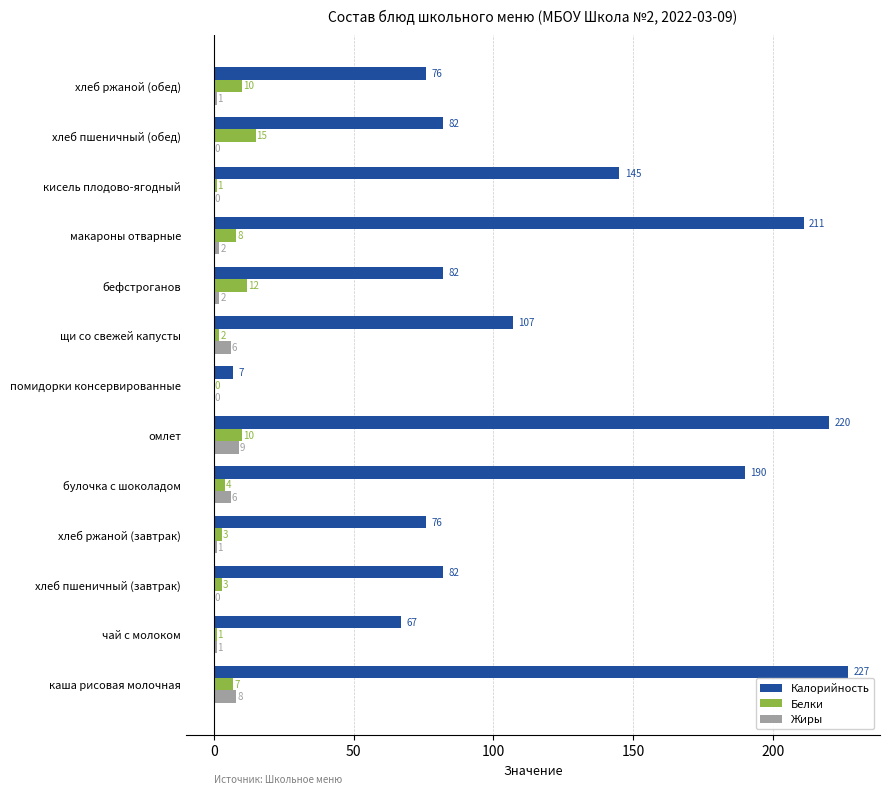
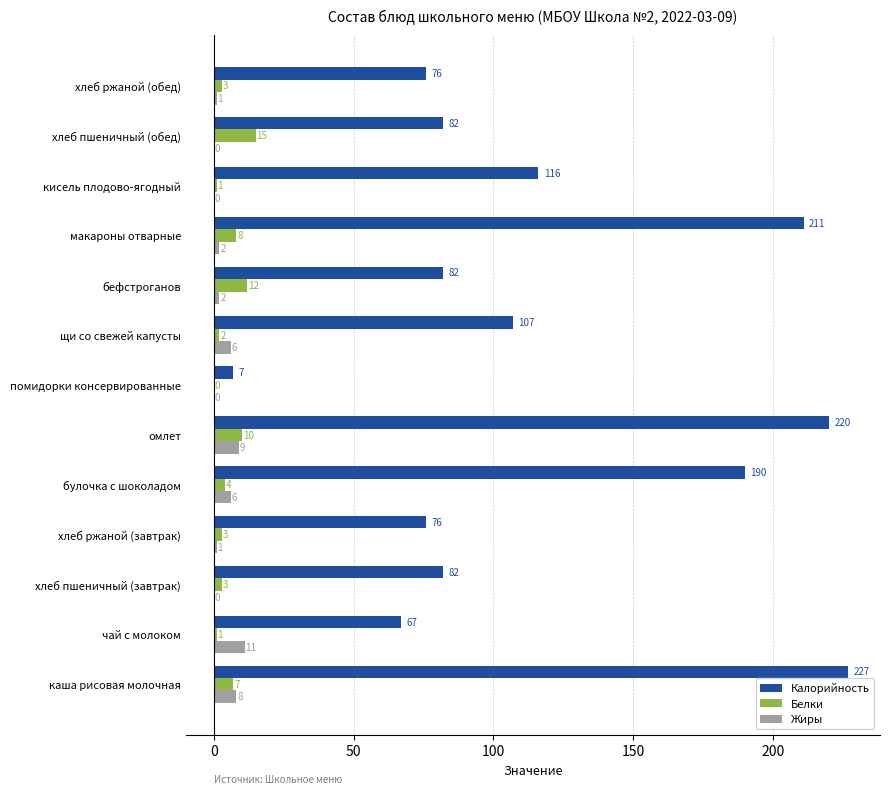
  {
    "Калорийность": {
      "хлеб ржаной (обед)": 76,
      "хлеб пшеничный (обед)": 82,
-     "кисель плодово-ягодный": 145,
+     "кисель плодово-ягодный": 116,
      "макароны отварные": 211,
      "бефстроганов": 82,
      "щи со свежей капусты": 107,
      "помидорки консервированные": 7,
      "омлет": 220,
      "булочка с шоколадом": 190,
      "хлеб ржаной (завтрак)": 76,
      "хлеб пшеничный (завтрак)": 82,
      "чай с молоком": 67,
      "каша рисовая молочная": 227
    },
    "Белки": {
-     "хлеб ржаной (обед)": 10,
+     "хлеб ржаной (обед)": 3,
      "хлеб пшеничный (обед)": 15,
      "кисель плодово-ягодный": 1,
      "макароны отварные": 8,
      "бефстроганов": 12,
      "щи со свежей капусты": 2,
      "помидорки консервированные": 0,
      "омлет": 10,
      "булочка с шоколадом": 4,
      "хлеб ржаной (завтрак)": 3,
      "хлеб пшеничный (завтрак)": 3,
      "чай с молоком": 1,
      "каша рисовая молочная": 7
    },
    "Жиры": {
      "хлеб ржаной (обед)": 1,
      "хлеб пшеничный (обед)": 0,
      "кисель плодово-ягодный": 0,
      "макароны отварные": 2,
      "бефстроганов": 2,
      "щи со свежей капусты": 6,
      "помидорки консервированные": 0,
      "омлет": 9,
      "булочка с шоколадом": 6,
      "хлеб ржаной (завтрак)": 1,
      "хлеб пшеничный (завтрак)": 0,
-     "чай с молоком": 1,
+     "чай с молоком": 11,
      "каша рисовая молочная": 8
    }
  }
